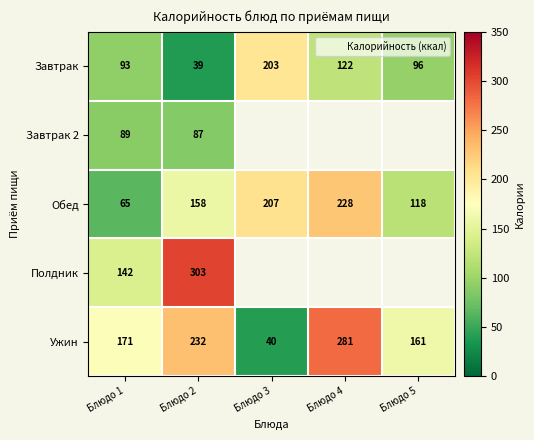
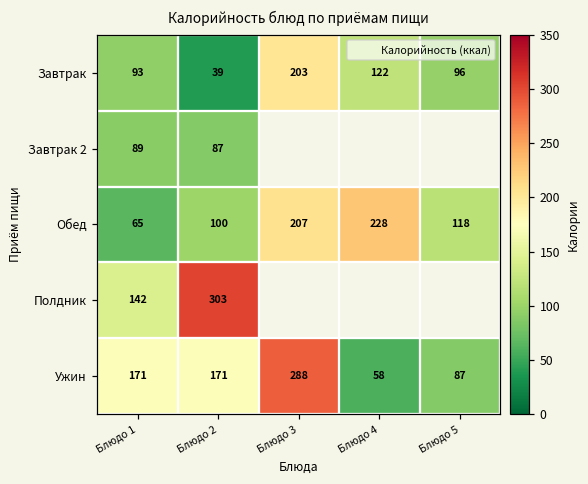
  {
    "Завтрак": {
      "Блюдо 1": 93,
      "Блюдо 2": 39,
      "Блюдо 3": 203,
      "Блюдо 4": 122,
      "Блюдо 5": 96
    },
    "Завтрак 2": {
      "Блюдо 1": 89,
      "Блюдо 2": 87
    },
    "Обед": {
      "Блюдо 1": 65,
-     "Блюдо 2": 158,
+     "Блюдо 2": 100,
      "Блюдо 3": 207,
      "Блюдо 4": 228,
      "Блюдо 5": 118
    },
    "Полдник": {
      "Блюдо 1": 142,
      "Блюдо 2": 303
    },
    "Ужин": {
      "Блюдо 1": 171,
-     "Блюдо 2": 232,
-     "Блюдо 3": 40,
-     "Блюдо 4": 281,
-     "Блюдо 5": 161
+     "Блюдо 2": 171,
+     "Блюдо 3": 288,
+     "Блюдо 4": 58,
+     "Блюдо 5": 87
    }
  }
